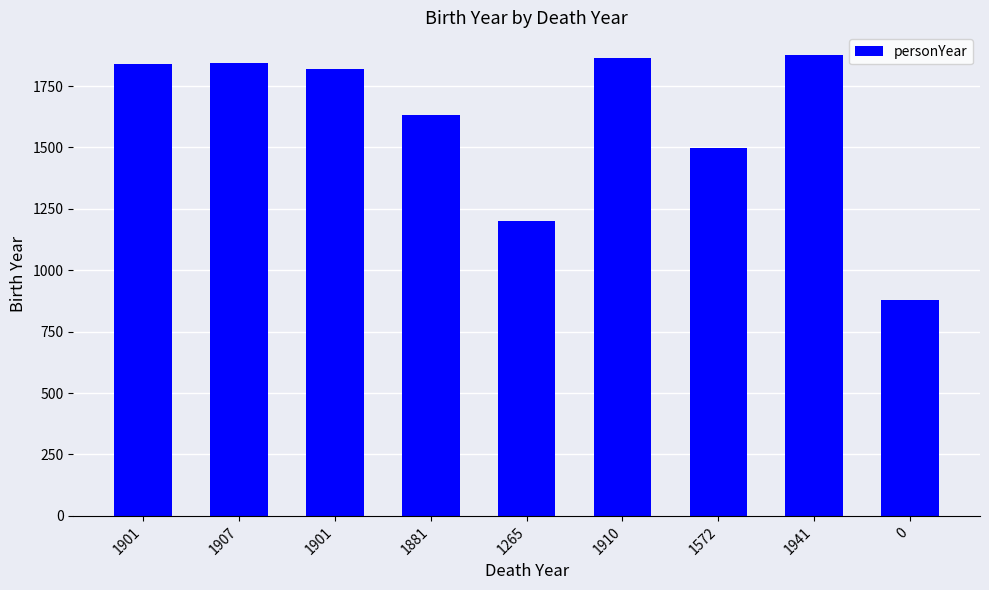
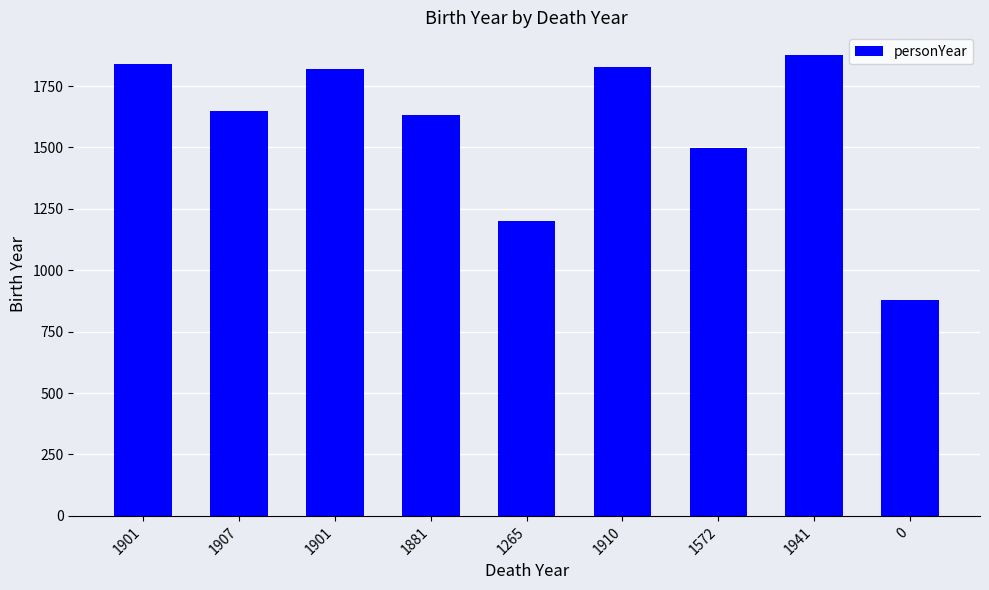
  {
-   "1907": 1840,
+   "1907": 1650,
    "1881": 1630,
    "1265": 1200,
-   "1910": 1860,
+   "1910": 1830,
    "1572": 1500,
    "1941": 1880,
    "0": 880
  }
